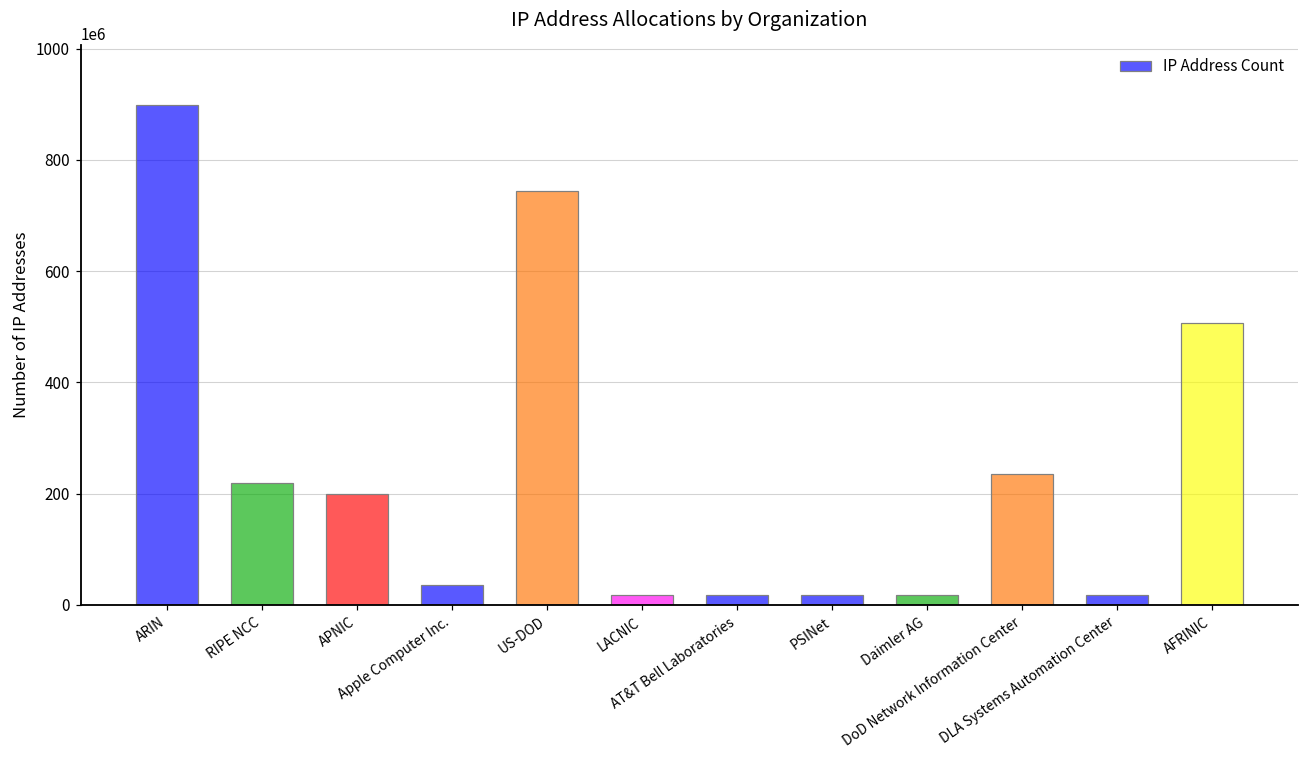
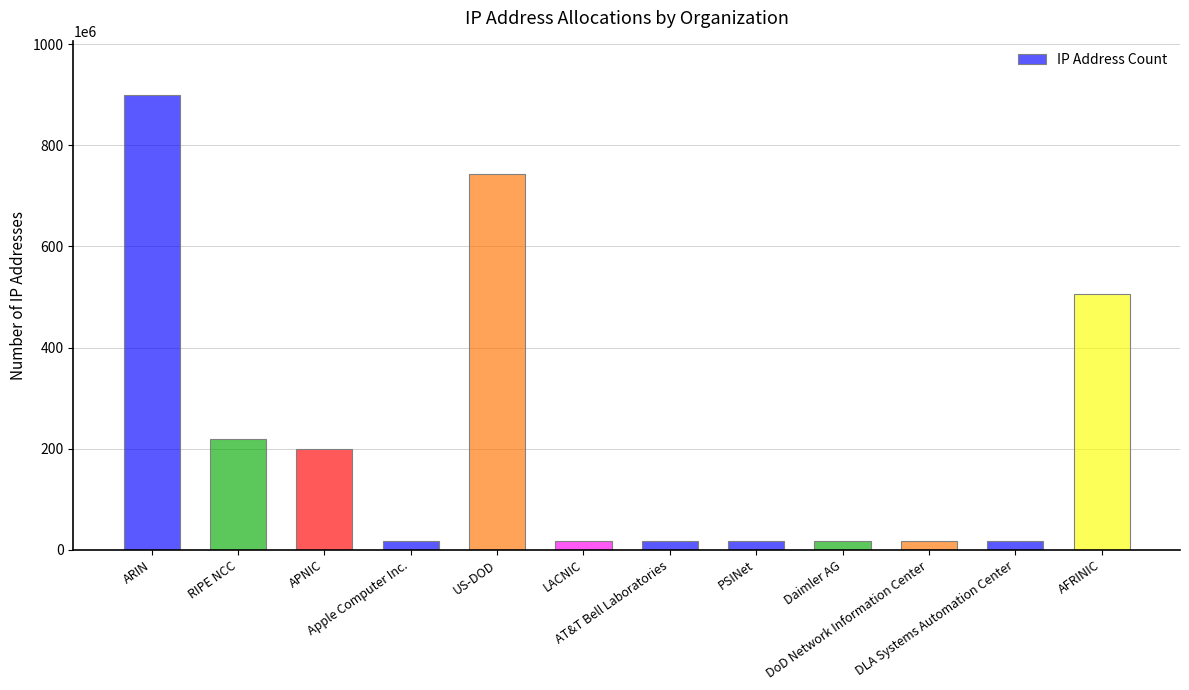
  {
    "ARIN": 900000000,
    "RIPE NCC": 220000000,
    "APNIC": 200000000,
-   "Apple Computer Inc.": 40000000,
+   "Apple Computer Inc.": 20000000,
    "US-DOD": 740000000,
    "LACNIC": 20000000,
    "AT&T Bell Laboratories": 20000000,
    "PSINet": 20000000,
    "Daimler AG": 20000000,
-   "DoD Network Information Center": 230000000,
+   "DoD Network Information Center": 20000000,
    "DLA Systems Automation Center": 20000000,
    "AFRINIC": 510000000
  }
